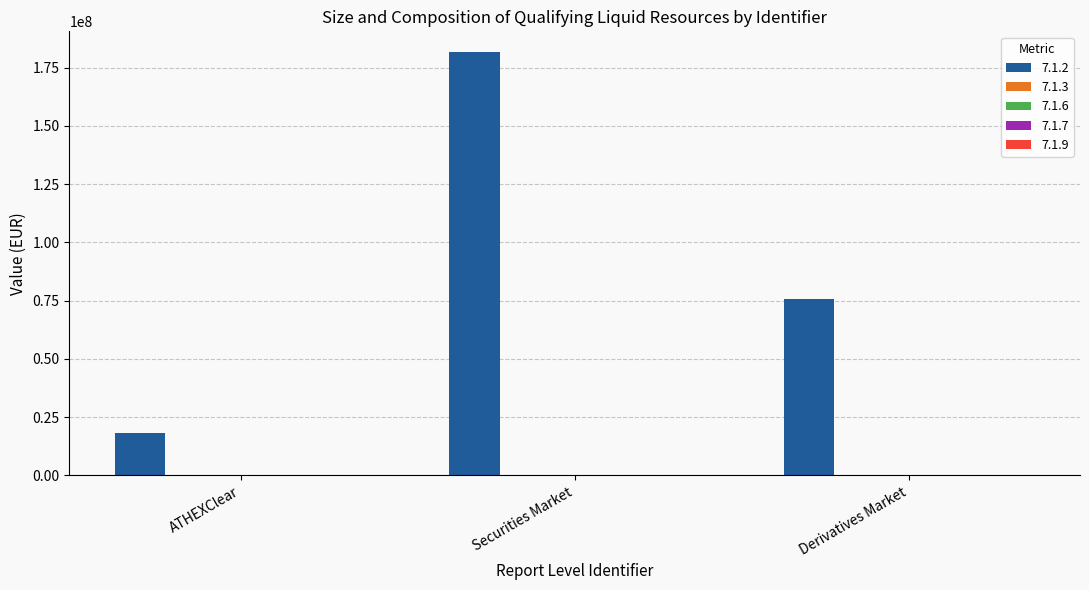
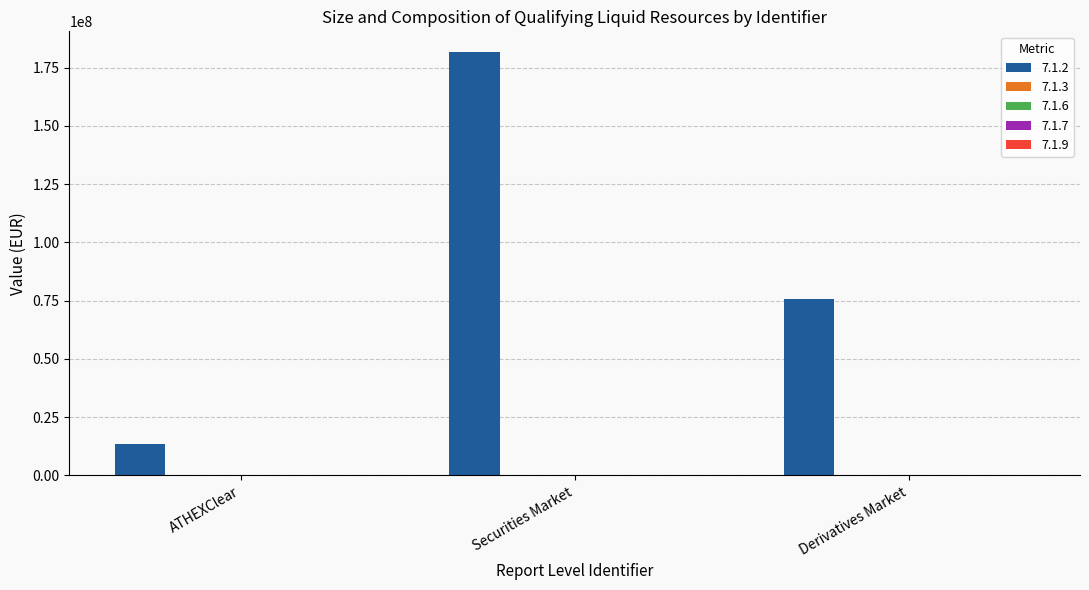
  {
    "7.1.2": {
-     "ATHEXClear": 18000000,
+     "ATHEXClear": 14000000,
      "Securities Market": 182000000,
      "Derivatives Market": 76000000
    },
    "7.1.6": {
      "ATHEXClear": 0,
      "Securities Market": 0,
      "Derivatives Market": 0
    },
    "7.1.7": {
      "ATHEXClear": 0,
      "Securities Market": 0,
      "Derivatives Market": 0
    }
  }
